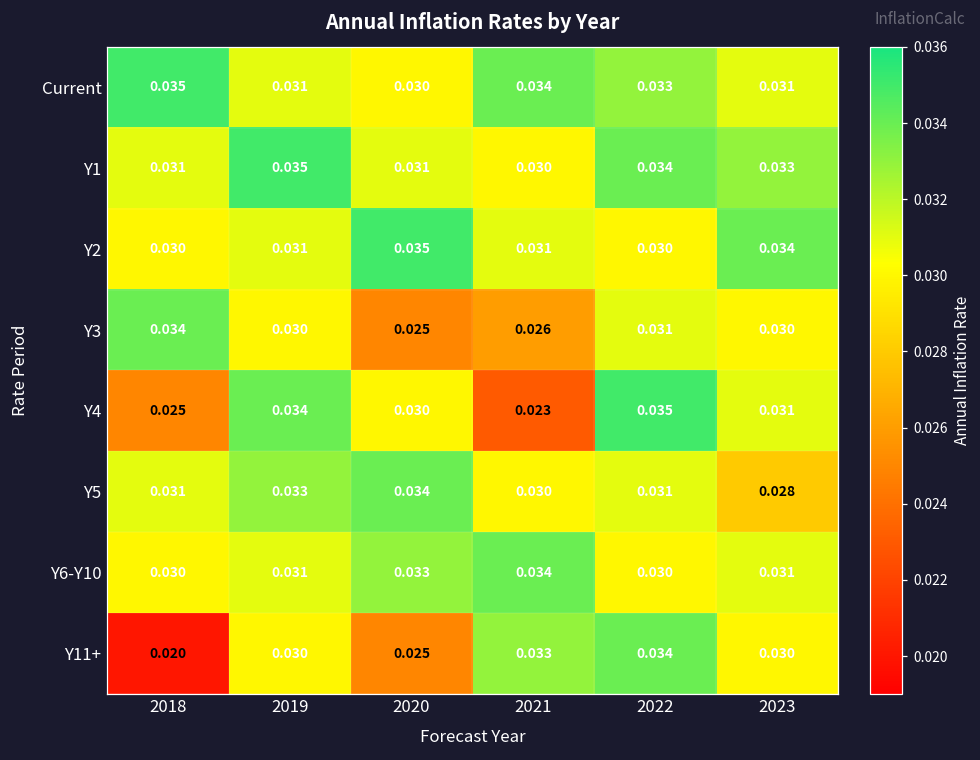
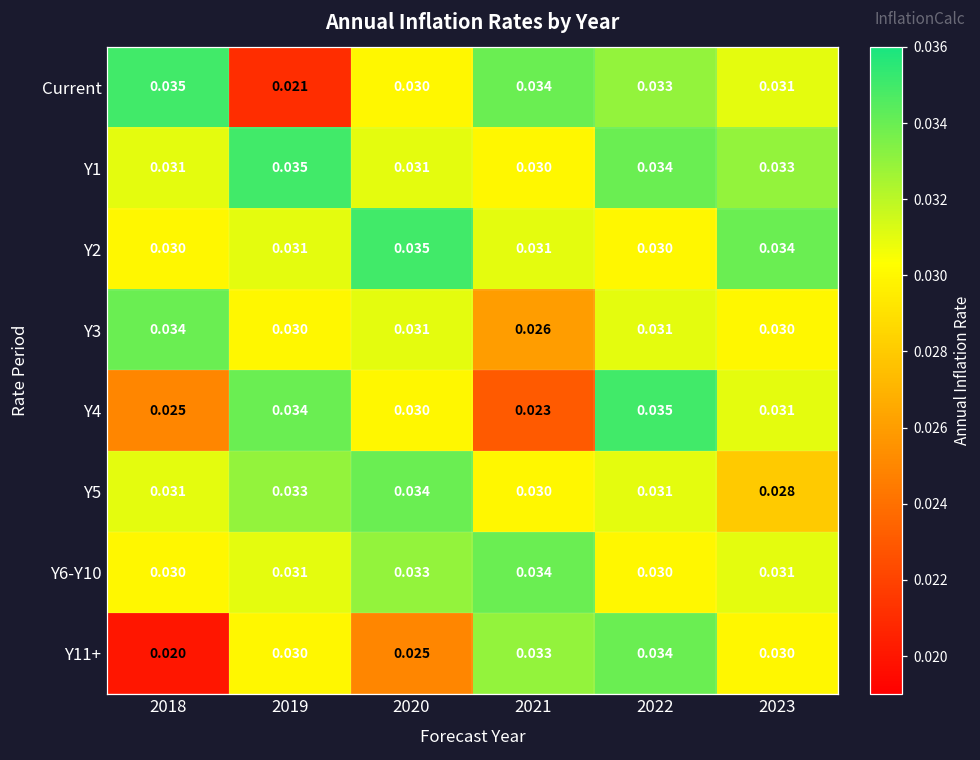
  {
    "Current": {
      "2018": 0.035,
-     "2019": 0.031,
+     "2019": 0.021,
      "2020": 0.030,
      "2021": 0.034,
      "2022": 0.033,
      "2023": 0.031
    },
    "Y1": {
      "2018": 0.031,
      "2019": 0.035,
      "2020": 0.031,
      "2021": 0.030,
      "2022": 0.034,
      "2023": 0.033
    },
    "Y2": {
      "2018": 0.030,
      "2019": 0.031,
      "2020": 0.035,
      "2021": 0.031,
      "2022": 0.030,
      "2023": 0.034
    },
    "Y3": {
      "2018": 0.034,
      "2019": 0.030,
-     "2020": 0.025,
+     "2020": 0.031,
      "2021": 0.026,
      "2022": 0.031,
      "2023": 0.030
    },
    "Y4": {
      "2018": 0.025,
      "2019": 0.034,
      "2020": 0.030,
      "2021": 0.023,
      "2022": 0.035,
      "2023": 0.031
    },
    "Y5": {
      "2018": 0.031,
      "2019": 0.033,
      "2020": 0.034,
      "2021": 0.030,
      "2022": 0.031,
      "2023": 0.028
    },
    "Y6-Y10": {
      "2018": 0.030,
      "2019": 0.031,
      "2020": 0.033,
      "2021": 0.034,
      "2022": 0.030,
      "2023": 0.031
    },
    "Y11+": {
      "2018": 0.020,
      "2019": 0.030,
      "2020": 0.025,
      "2021": 0.033,
      "2022": 0.034,
      "2023": 0.030
    }
  }
